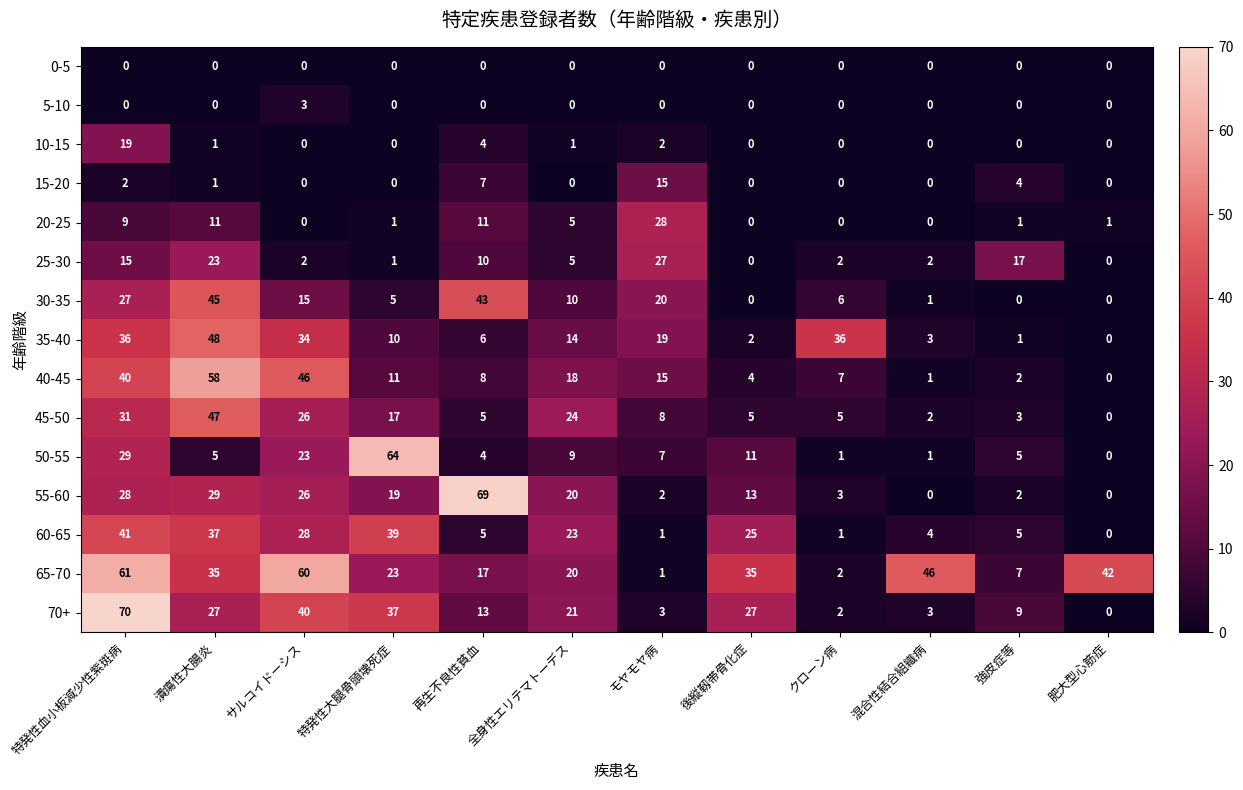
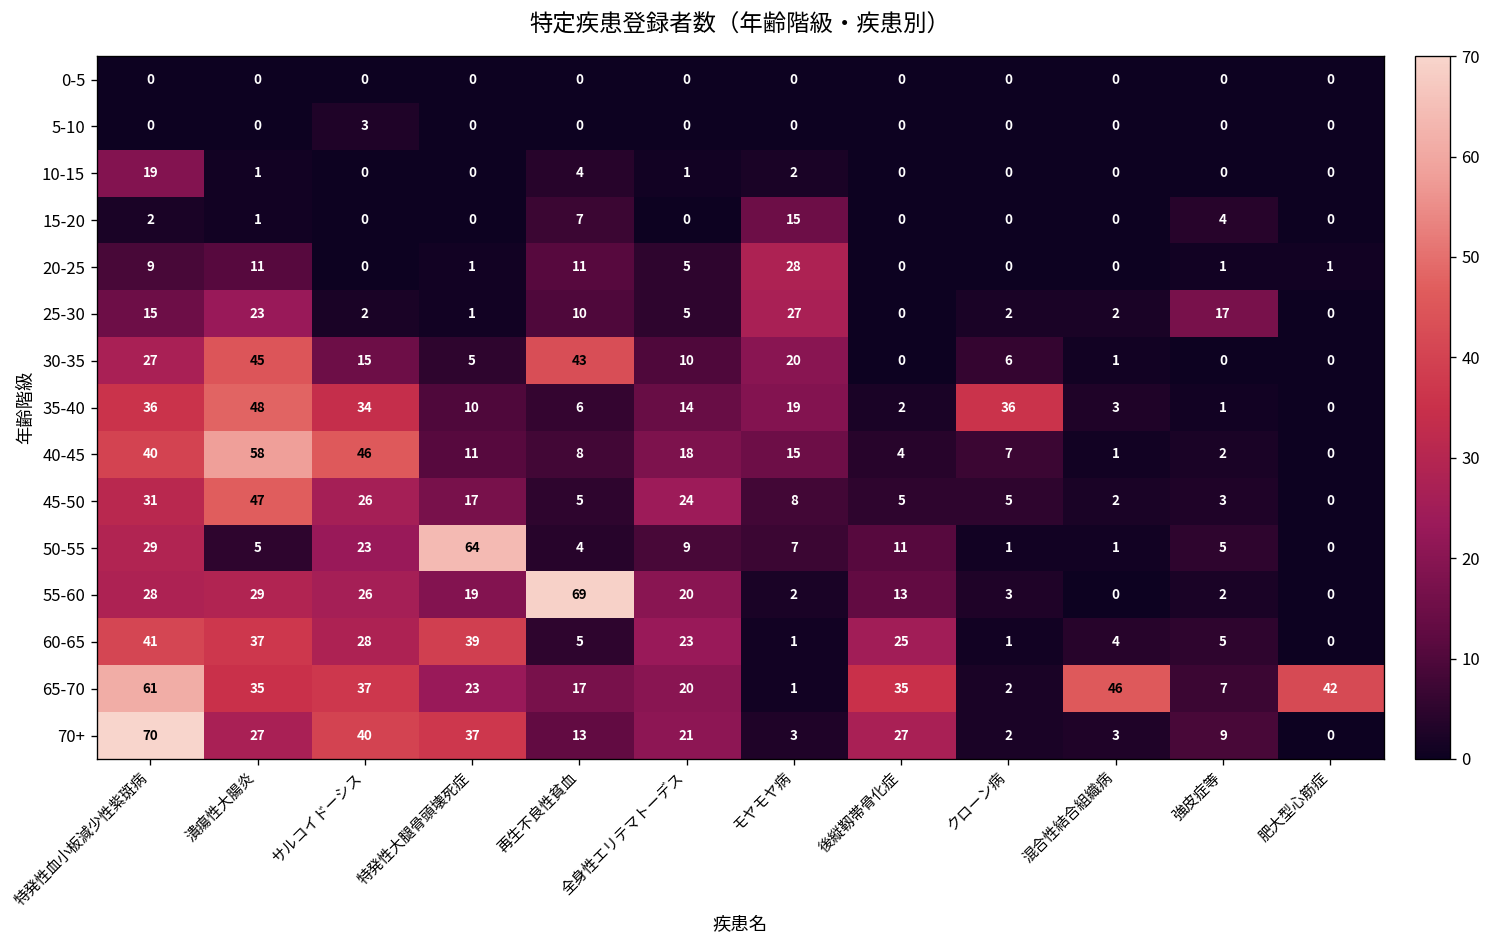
  {
    "0-5": {
      "特発性血小板減少性紫斑病": 0,
      "潰瘍性大腸炎": 0,
      "サルコイドーシス": 0,
      "特発性大腿骨頭壊死症": 0,
      "再生不良性貧血": 0,
      "全身性エリテマトーデス": 0,
      "モヤモヤ病": 0,
      "後縦靱帯骨化症": 0,
      "クローン病": 0,
      "混合性結合組織病": 0,
      "強皮症等": 0,
      "肥大型心筋症": 0
    },
    "5-10": {
      "特発性血小板減少性紫斑病": 0,
      "潰瘍性大腸炎": 0,
      "サルコイドーシス": 3,
      "特発性大腿骨頭壊死症": 0,
      "再生不良性貧血": 0,
      "全身性エリテマトーデス": 0,
      "モヤモヤ病": 0,
      "後縦靱帯骨化症": 0,
      "クローン病": 0,
      "混合性結合組織病": 0,
      "強皮症等": 0,
      "肥大型心筋症": 0
    },
    "10-15": {
      "特発性血小板減少性紫斑病": 19,
      "潰瘍性大腸炎": 1,
      "サルコイドーシス": 0,
      "特発性大腿骨頭壊死症": 0,
      "再生不良性貧血": 4,
      "全身性エリテマトーデス": 1,
      "モヤモヤ病": 2,
      "後縦靱帯骨化症": 0,
      "クローン病": 0,
      "混合性結合組織病": 0,
      "強皮症等": 0,
      "肥大型心筋症": 0
    },
    "15-20": {
      "特発性血小板減少性紫斑病": 2,
      "潰瘍性大腸炎": 1,
      "サルコイドーシス": 0,
      "特発性大腿骨頭壊死症": 0,
      "再生不良性貧血": 7,
      "全身性エリテマトーデス": 0,
      "モヤモヤ病": 15,
      "後縦靱帯骨化症": 0,
      "クローン病": 0,
      "混合性結合組織病": 0,
      "強皮症等": 4,
      "肥大型心筋症": 0
    },
    "20-25": {
      "特発性血小板減少性紫斑病": 9,
      "潰瘍性大腸炎": 11,
      "サルコイドーシス": 0,
      "特発性大腿骨頭壊死症": 1,
      "再生不良性貧血": 11,
      "全身性エリテマトーデス": 5,
      "モヤモヤ病": 28,
      "後縦靱帯骨化症": 0,
      "クローン病": 0,
      "混合性結合組織病": 0,
      "強皮症等": 1,
      "肥大型心筋症": 1
    },
    "25-30": {
      "特発性血小板減少性紫斑病": 15,
      "潰瘍性大腸炎": 23,
      "サルコイドーシス": 2,
      "特発性大腿骨頭壊死症": 1,
      "再生不良性貧血": 10,
      "全身性エリテマトーデス": 5,
      "モヤモヤ病": 27,
      "後縦靱帯骨化症": 0,
      "クローン病": 2,
      "混合性結合組織病": 2,
      "強皮症等": 17,
      "肥大型心筋症": 0
    },
    "30-35": {
      "特発性血小板減少性紫斑病": 27,
      "潰瘍性大腸炎": 45,
      "サルコイドーシス": 15,
      "特発性大腿骨頭壊死症": 5,
      "再生不良性貧血": 43,
      "全身性エリテマトーデス": 10,
      "モヤモヤ病": 20,
      "後縦靱帯骨化症": 0,
      "クローン病": 6,
      "混合性結合組織病": 1,
      "強皮症等": 0,
      "肥大型心筋症": 0
    },
    "35-40": {
      "特発性血小板減少性紫斑病": 36,
      "潰瘍性大腸炎": 48,
      "サルコイドーシス": 34,
      "特発性大腿骨頭壊死症": 10,
      "再生不良性貧血": 6,
      "全身性エリテマトーデス": 14,
      "モヤモヤ病": 19,
      "後縦靱帯骨化症": 2,
      "クローン病": 36,
      "混合性結合組織病": 3,
      "強皮症等": 1,
      "肥大型心筋症": 0
    },
    "40-45": {
      "特発性血小板減少性紫斑病": 40,
      "潰瘍性大腸炎": 58,
      "サルコイドーシス": 46,
      "特発性大腿骨頭壊死症": 11,
      "再生不良性貧血": 8,
      "全身性エリテマトーデス": 18,
      "モヤモヤ病": 15,
      "後縦靱帯骨化症": 4,
      "クローン病": 7,
      "混合性結合組織病": 1,
      "強皮症等": 2,
      "肥大型心筋症": 0
    },
    "45-50": {
      "特発性血小板減少性紫斑病": 31,
      "潰瘍性大腸炎": 47,
      "サルコイドーシス": 26,
      "特発性大腿骨頭壊死症": 17,
      "再生不良性貧血": 5,
      "全身性エリテマトーデス": 24,
      "モヤモヤ病": 8,
      "後縦靱帯骨化症": 5,
      "クローン病": 5,
      "混合性結合組織病": 2,
      "強皮症等": 3,
      "肥大型心筋症": 0
    },
    "50-55": {
      "特発性血小板減少性紫斑病": 29,
      "潰瘍性大腸炎": 5,
      "サルコイドーシス": 23,
      "特発性大腿骨頭壊死症": 64,
      "再生不良性貧血": 4,
      "全身性エリテマトーデス": 9,
      "モヤモヤ病": 7,
      "後縦靱帯骨化症": 11,
      "クローン病": 1,
      "混合性結合組織病": 1,
      "強皮症等": 5,
      "肥大型心筋症": 0
    },
    "55-60": {
      "特発性血小板減少性紫斑病": 28,
      "潰瘍性大腸炎": 29,
      "サルコイドーシス": 26,
      "特発性大腿骨頭壊死症": 19,
      "再生不良性貧血": 69,
      "全身性エリテマトーデス": 20,
      "モヤモヤ病": 2,
      "後縦靱帯骨化症": 13,
      "クローン病": 3,
      "混合性結合組織病": 0,
      "強皮症等": 2,
      "肥大型心筋症": 0
    },
    "60-65": {
      "特発性血小板減少性紫斑病": 41,
      "潰瘍性大腸炎": 37,
      "サルコイドーシス": 28,
      "特発性大腿骨頭壊死症": 39,
      "再生不良性貧血": 5,
      "全身性エリテマトーデス": 23,
      "モヤモヤ病": 1,
      "後縦靱帯骨化症": 25,
      "クローン病": 1,
      "混合性結合組織病": 4,
      "強皮症等": 5,
      "肥大型心筋症": 0
    },
    "65-70": {
      "特発性血小板減少性紫斑病": 61,
      "潰瘍性大腸炎": 35,
-     "サルコイドーシス": 60,
+     "サルコイドーシス": 37,
      "特発性大腿骨頭壊死症": 23,
      "再生不良性貧血": 17,
      "全身性エリテマトーデス": 20,
      "モヤモヤ病": 1,
      "後縦靱帯骨化症": 35,
      "クローン病": 2,
      "混合性結合組織病": 46,
      "強皮症等": 7,
      "肥大型心筋症": 42
    },
    "70+": {
      "特発性血小板減少性紫斑病": 70,
      "潰瘍性大腸炎": 27,
      "サルコイドーシス": 40,
      "特発性大腿骨頭壊死症": 37,
      "再生不良性貧血": 13,
      "全身性エリテマトーデス": 21,
      "モヤモヤ病": 3,
      "後縦靱帯骨化症": 27,
      "クローン病": 2,
      "混合性結合組織病": 3,
      "強皮症等": 9,
      "肥大型心筋症": 0
    }
  }
